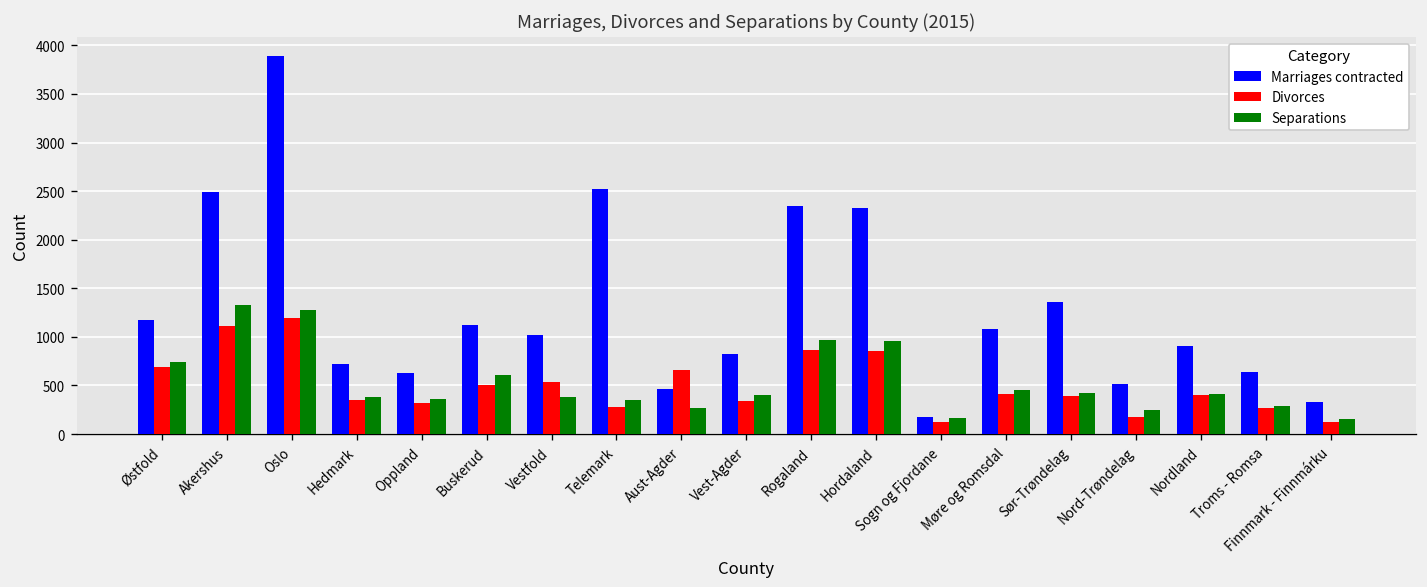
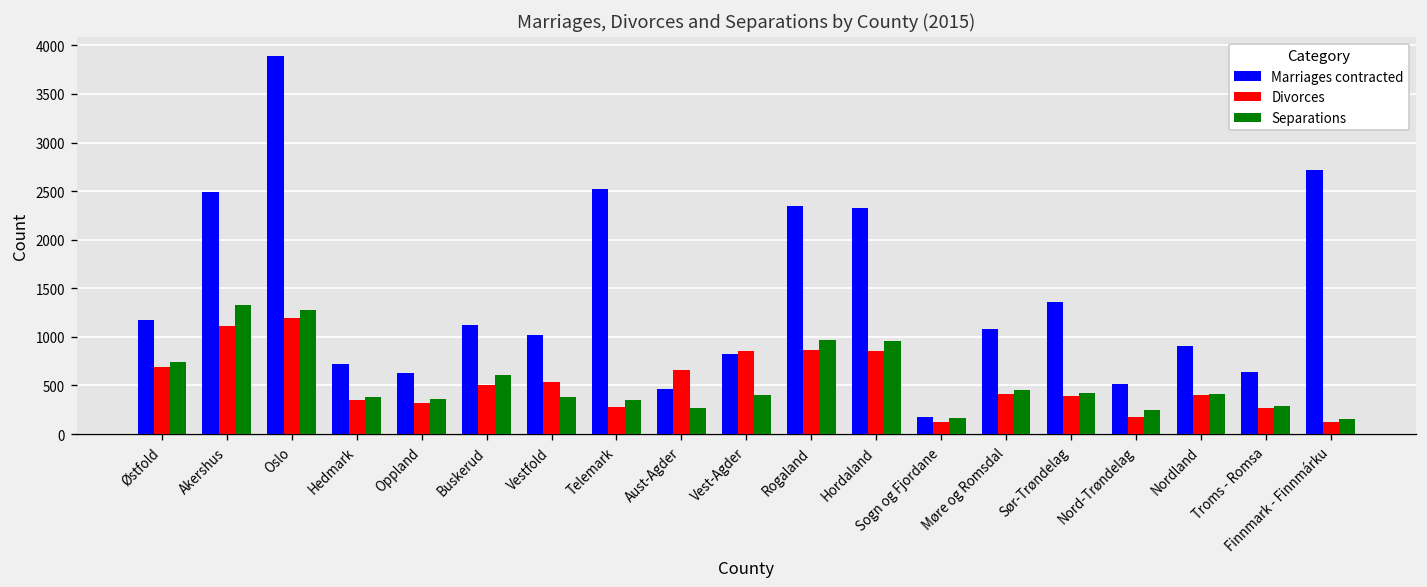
  {
    "Marriages contracted": {
      "Østfold": 1200,
      "Akershus": 2500,
      "Oslo": 3900,
      "Hedmark": 700,
      "Oppland": 600,
      "Buskerud": 1100,
      "Vestfold": 1000,
      "Telemark": 2500,
      "Aust-Agder": 500,
      "Vest-Agder": 800,
      "Rogaland": 2300,
      "Hordaland": 2300,
      "Sogn og Fjordane": 200,
      "Møre og Romsdal": 1100,
      "Sør-Trøndelag": 1400,
      "Nord-Trøndelag": 500,
      "Nordland": 900,
      "Troms - Romsa": 600,
-     "Finnmark - Finnmárku": 300
+     "Finnmark - Finnmárku": 2700
    },
    "Divorces": {
      "Østfold": 700,
      "Akershus": 1100,
      "Oslo": 1200,
      "Hedmark": 400,
      "Oppland": 300,
      "Buskerud": 500,
      "Vestfold": 500,
      "Telemark": 300,
      "Aust-Agder": 700,
-     "Vest-Agder": 300,
+     "Vest-Agder": 900,
      "Rogaland": 900,
      "Hordaland": 900,
      "Sogn og Fjordane": 100,
      "Møre og Romsdal": 400,
      "Sør-Trøndelag": 400,
      "Nord-Trøndelag": 200,
      "Nordland": 400,
      "Troms - Romsa": 300,
      "Finnmark - Finnmárku": 100
    },
    "Separations": {
      "Østfold": 700,
      "Akershus": 1300,
      "Oslo": 1300,
      "Hedmark": 400,
      "Oppland": 400,
      "Buskerud": 600,
      "Vestfold": 400,
      "Telemark": 400,
      "Aust-Agder": 300,
      "Vest-Agder": 400,
      "Rogaland": 1000,
      "Hordaland": 1000,
      "Sogn og Fjordane": 200,
      "Møre og Romsdal": 500,
      "Sør-Trøndelag": 400,
      "Nord-Trøndelag": 200,
      "Nordland": 400,
      "Troms - Romsa": 300,
      "Finnmark - Finnmárku": 200
    }
  }
